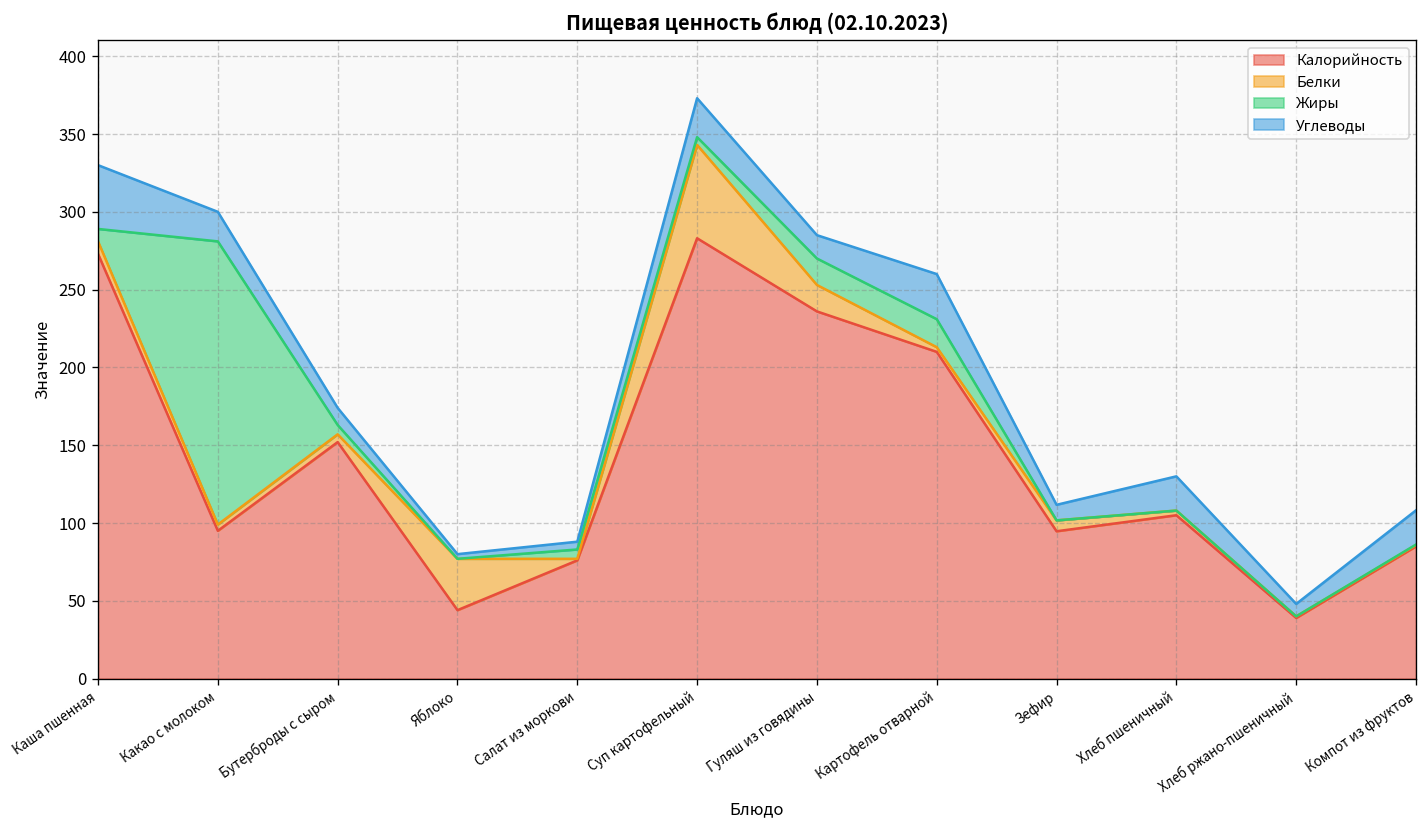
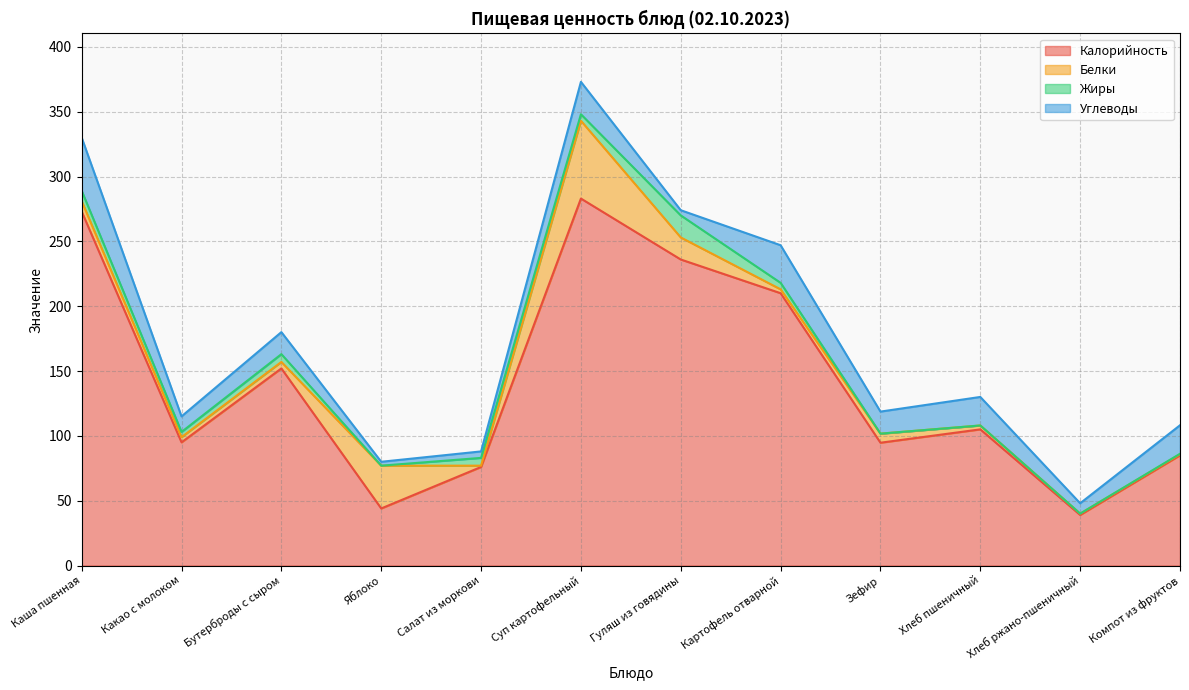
  {
    "Калорийность": {
      "Каша пшенная": 273,
      "Какао с молоком": 95,
      "Бутерброды с сыром": 152,
      "Яблоко": 44,
      "Суп картофельный": 283,
      "Гуляш из говядины": 236,
      "Картофель отварной": 210,
      "Зефир": 95,
      "Хлеб пшеничный": 105
    },
    "Белки": {
      "Каша пшенная": 8,
      "Какао с молоком": 4,
      "Бутерброды с сыром": 5,
      "Суп картофельный": 60,
      "Гуляш из говядины": 17,
      "Картофель отварной": 3
    },
    "Жиры": {
      "Каша пшенная": 8,
-     "Какао с молоком": 182,
+     "Какао с молоком": 4,
      "Бутерброды с сыром": 6,
      "Салат из моркови": 6,
      "Суп картофельный": 5,
      "Гуляш из говядины": 17,
-     "Картофель отварной": 18
+     "Картофель отварной": 5
    },
    "Углеводы": {
      "Каша пшенная": 41,
-     "Какао с молоком": 19,
-     "Бутерброды с сыром": 11,
+     "Какао с молоком": 12,
+     "Бутерброды с сыром": 17,
      "Яблоко": 3,
      "Салат из моркови": 5,
      "Суп картофельный": 25,
-     "Гуляш из говядины": 15,
+     "Гуляш из говядины": 4,
      "Картофель отварной": 29,
-     "Зефир": 10,
+     "Зефир": 17,
      "Хлеб пшеничный": 22,
      "Хлеб ржано-пшеничный": 8,
      "Компот из фруктов": 22
    }
  }
